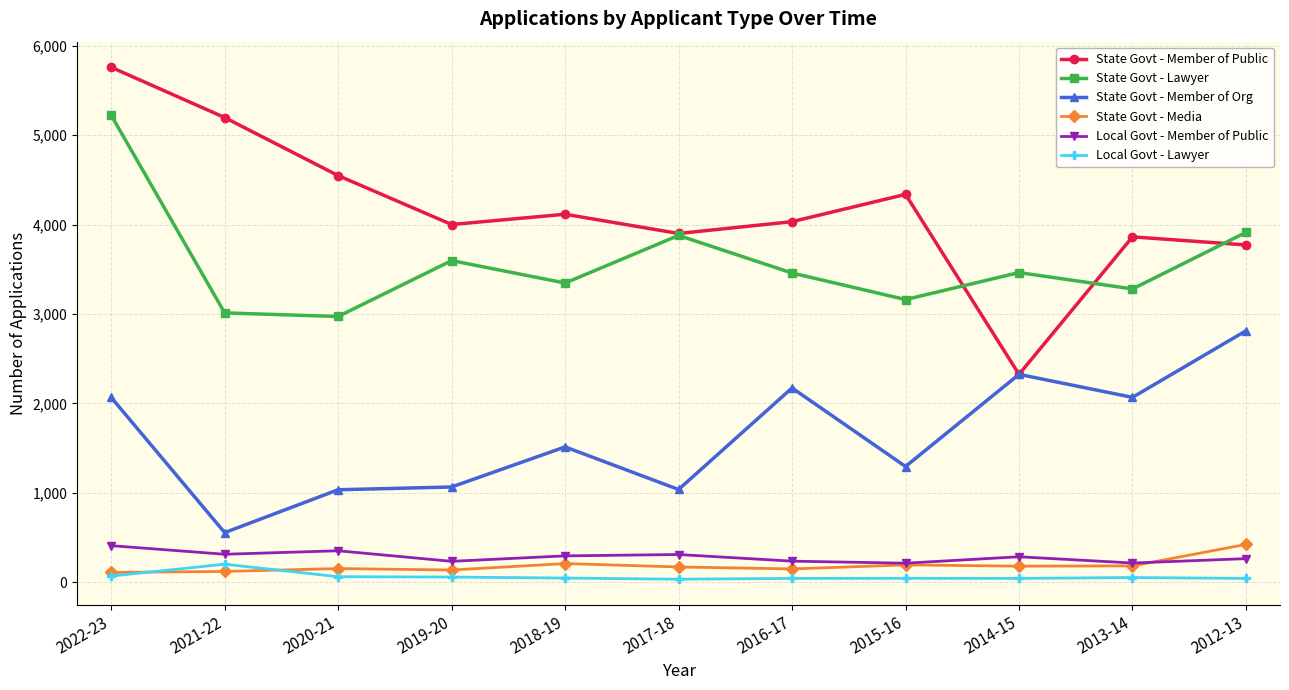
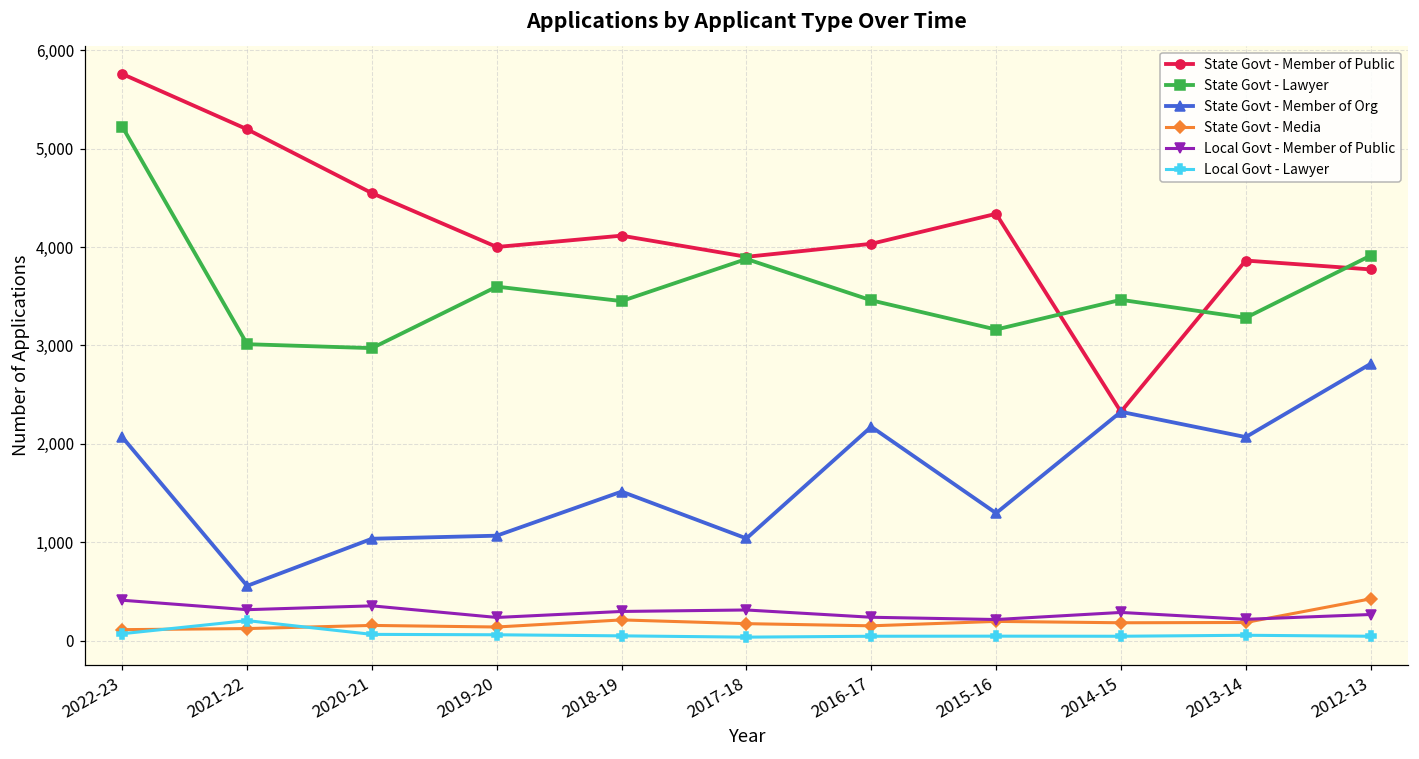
  {
    "State Govt - Member of Public": {
      "2022-23": "5,800",
      "2021-22": "5,200",
      "2020-21": "4,500",
      "2019-20": "4,000",
      "2018-19": "4,100",
      "2016-17": "4,000",
      "2015-16": "4,300",
      "2013-14": "3,900",
      "2012-13": "3,800"
    },
    "State Govt - Lawyer": {
      "2022-23": "5,200",
      "2021-22": "3,000",
      "2020-21": "3,000",
      "2019-20": "3,600",
-     "2018-19": "3,300",
+     "2018-19": "3,500",
      "2016-17": "3,500",
      "2015-16": "3,200",
      "2014-15": "3,500",
      "2013-14": "3,300",
      "2012-13": "3,900"
    },
    "State Govt - Member of Org": {
      "2022-23": "2,100",
      "2021-22": "600",
      "2020-21": "1,000",
      "2019-20": "1,100",
      "2018-19": "1,500",
      "2017-18": "1,000",
      "2016-17": "2,200",
      "2015-16": "1,300",
      "2013-14": "2,100",
      "2012-13": "2,800"
    },
    "State Govt - Media": {
      "2022-23": "100",
      "2021-22": "100",
      "2020-21": "200",
      "2019-20": "100",
      "2018-19": "200",
      "2017-18": "200",
      "2016-17": "200",
      "2014-15": "200",
      "2013-14": "200",
      "2012-13": "400"
    },
    "Local Govt - Member of Public": {
      "2022-23": "400",
      "2021-22": "300",
      "2020-21": "400",
      "2019-20": "200",
      "2018-19": "300",
      "2017-18": "300",
      "2016-17": "200",
      "2014-15": "300",
      "2013-14": "200",
      "2012-13": "300"
    },
    "Local Govt - Lawyer": {
      "2022-23": "100",
      "2021-22": "200",
      "2020-21": "100",
      "2019-20": "100",
      "2018-19": "0",
      "2017-18": "0",
      "2016-17": "0",
      "2015-16": "0",
      "2014-15": "0",
      "2013-14": "100",
      "2012-13": "0"
    }
  }
